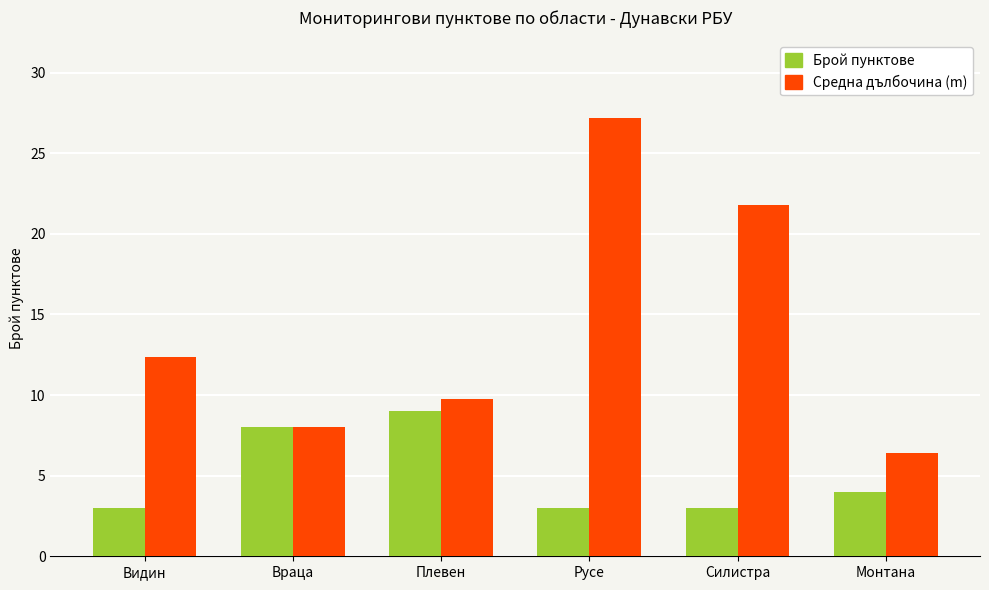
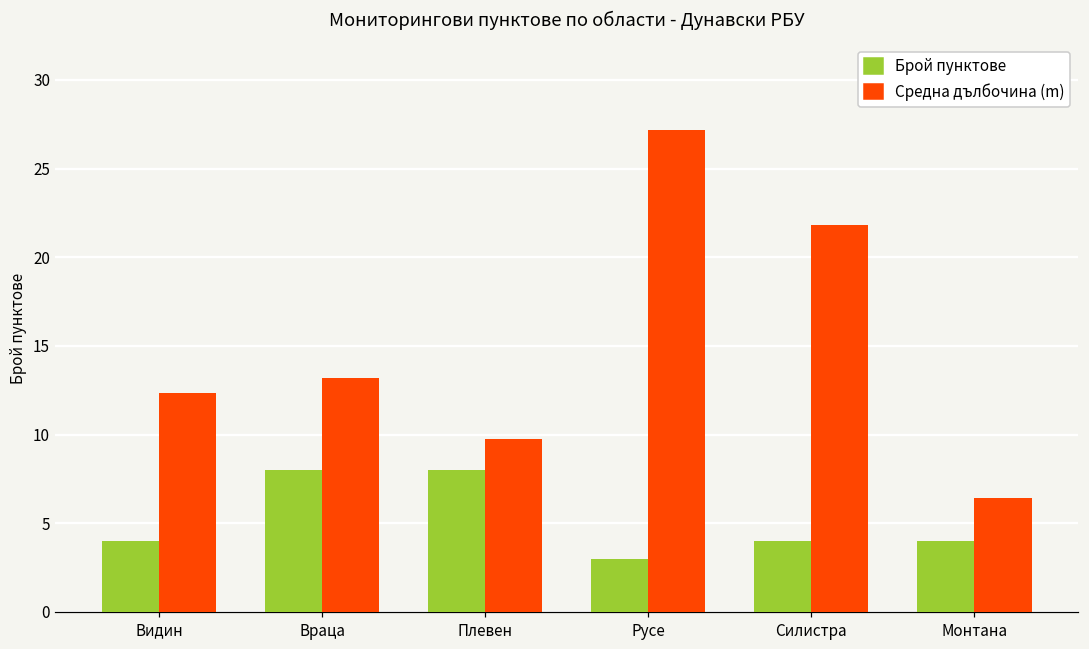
  {
    "Брой пунктове": {
-     "Видин": 3,
+     "Видин": 4,
      "Враца": 8,
-     "Плевен": 9,
+     "Плевен": 8,
      "Русе": 3,
-     "Силистра": 3,
+     "Силистра": 4,
      "Монтана": 4
    },
    "Средна дълбочина (m)": {
      "Видин": 12.4,
-     "Враца": 8.0,
+     "Враца": 13.2,
      "Плевен": 9.7,
      "Русе": 27.2,
      "Силистра": 21.8,
      "Монтана": 6.4
    }
  }
